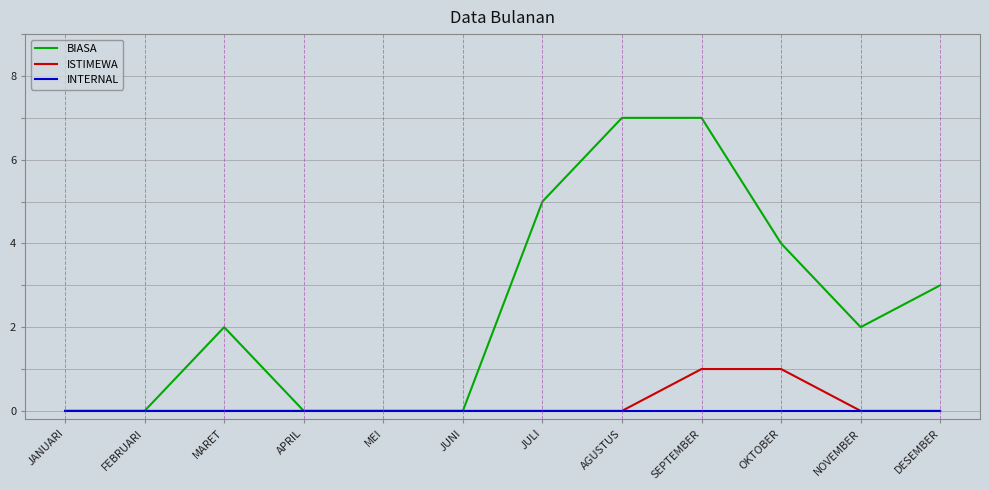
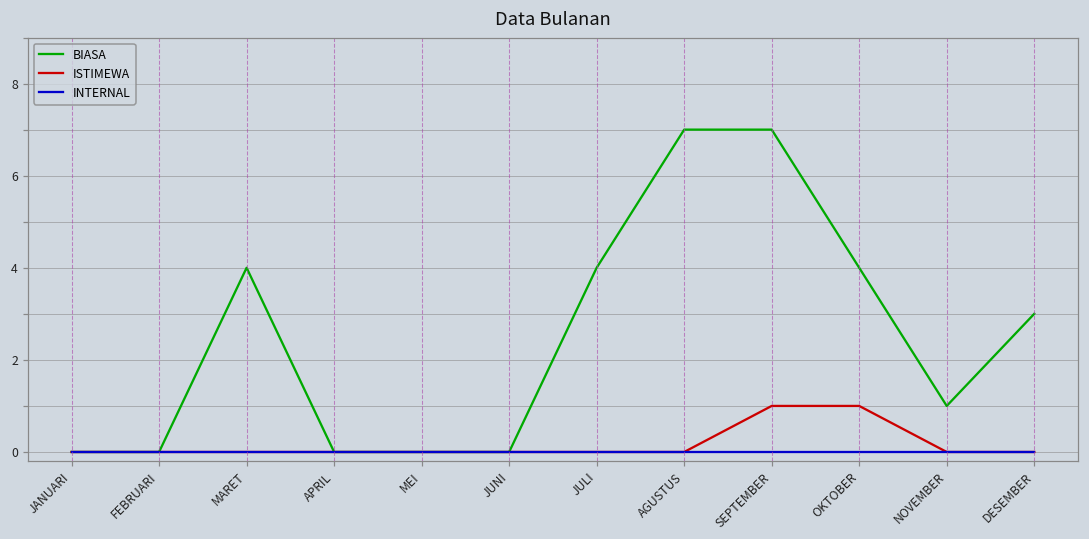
  {
    "BIASA": {
-     "MARET": 2,
-     "JULI": 5,
+     "MARET": 4,
+     "JULI": 4,
      "AGUSTUS": 7,
      "SEPTEMBER": 7,
      "OKTOBER": 4,
-     "NOVEMBER": 2,
+     "NOVEMBER": 1,
      "DESEMBER": 3
    },
    "ISTIMEWA": {
      "SEPTEMBER": 1,
      "OKTOBER": 1
    },
    "INTERNAL": {
      "SEPTEMBER": 0,
      "OKTOBER": 0
    }
  }
